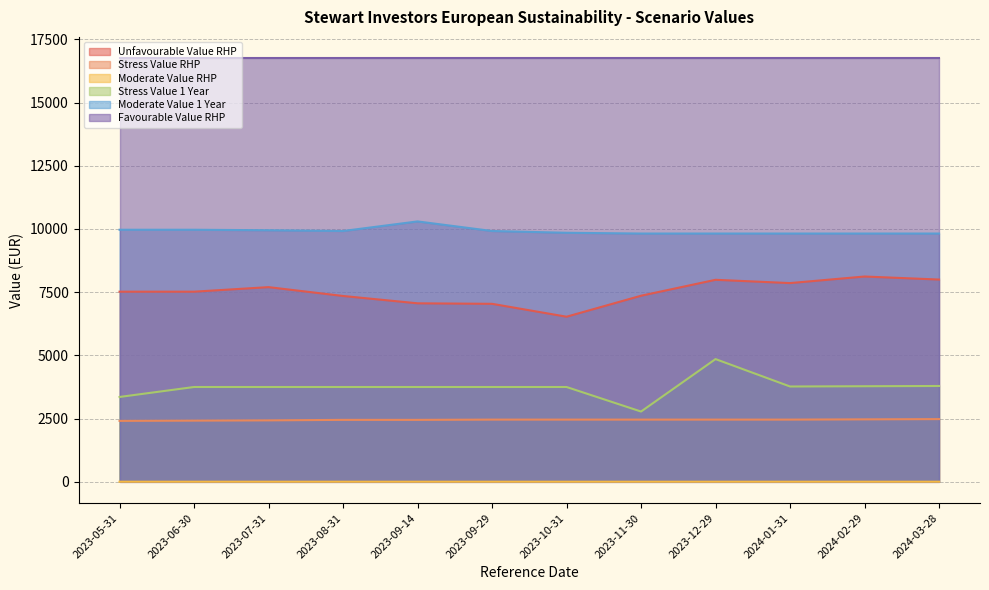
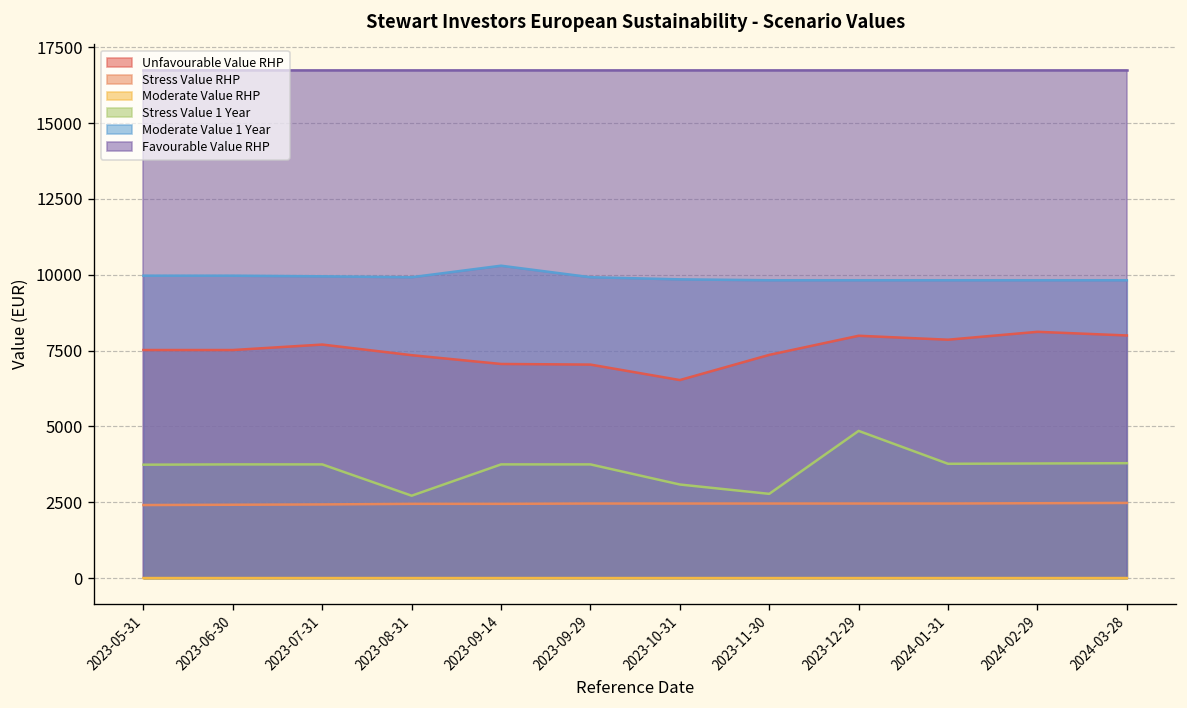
  {
    "Stress Value 1 Year": {
-     "2023-05-31": 3400,
+     "2023-05-31": 3700,
      "2023-06-30": 3800,
      "2023-07-31": 3800,
-     "2023-08-31": 3800,
+     "2023-08-31": 2700,
      "2023-09-14": 3800,
      "2023-09-29": 3800,
-     "2023-10-31": 3800,
+     "2023-10-31": 3100,
      "2023-11-30": 2800,
      "2023-12-29": 4900,
      "2024-01-31": 3800,
      "2024-02-29": 3800,
      "2024-03-28": 3800
    },
    "Moderate Value 1 Year": {
      "2023-05-31": 10000,
      "2023-06-30": 10000,
      "2023-07-31": 10000,
      "2023-08-31": 9900,
      "2023-09-14": 10300,
      "2023-09-29": 9900,
      "2023-10-31": 9900,
      "2023-11-30": 9800,
      "2023-12-29": 9800,
      "2024-01-31": 9800,
      "2024-02-29": 9800,
      "2024-03-28": 9800
    },
    "Favourable Value RHP": {
      "2023-07-31": 16800,
      "2023-08-31": 16800,
      "2023-09-14": 16800,
      "2023-09-29": 16800,
      "2023-10-31": 16800,
      "2023-11-30": 16800,
      "2023-12-29": 16800,
      "2024-01-31": 16800,
      "2024-02-29": 16800,
      "2024-03-28": 16800
    }
  }
